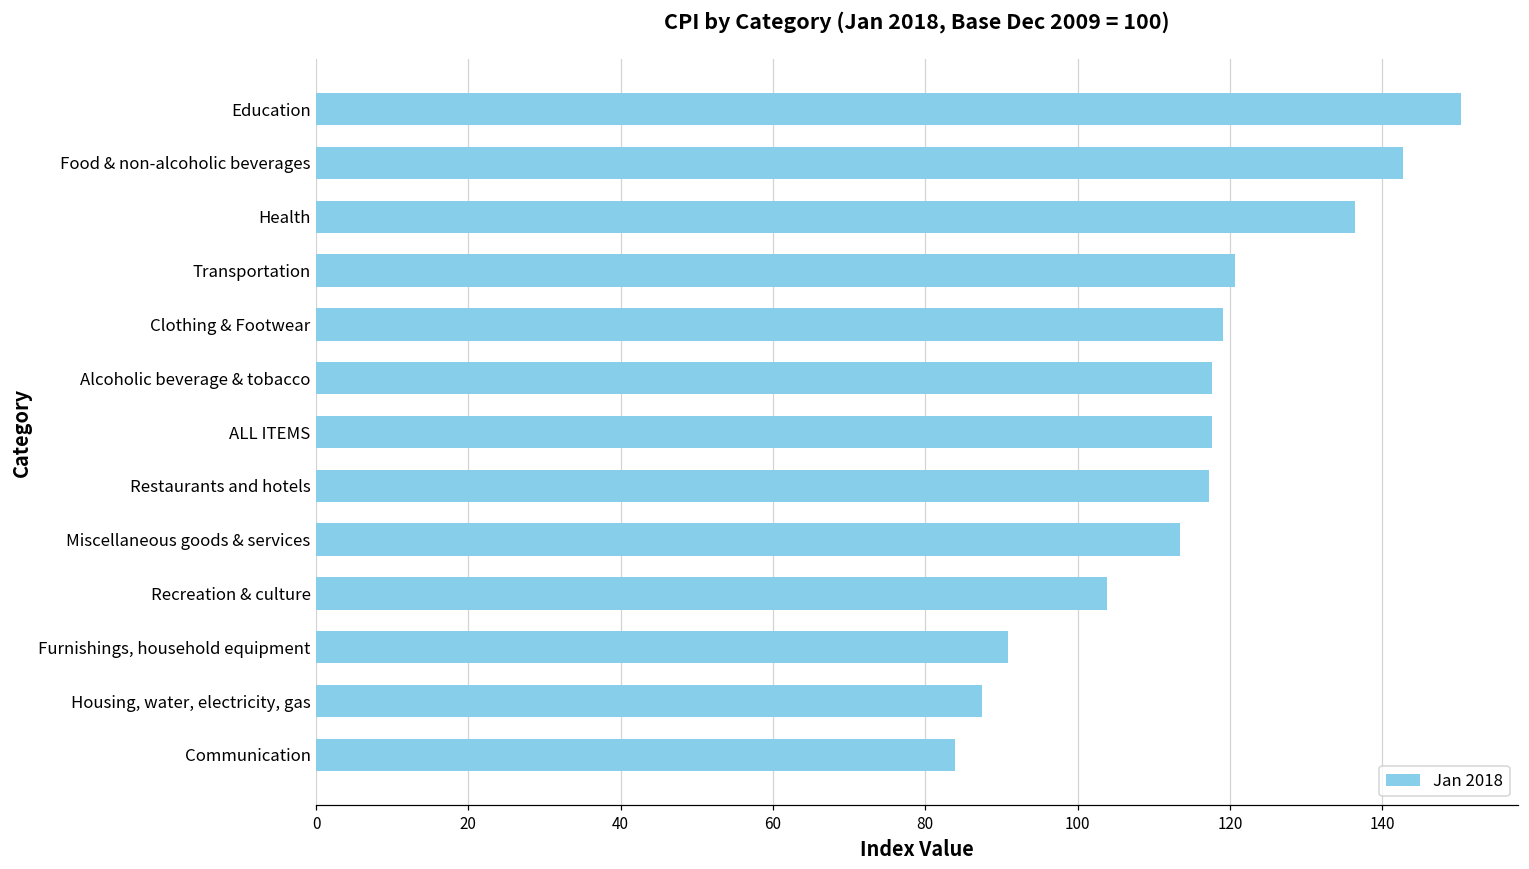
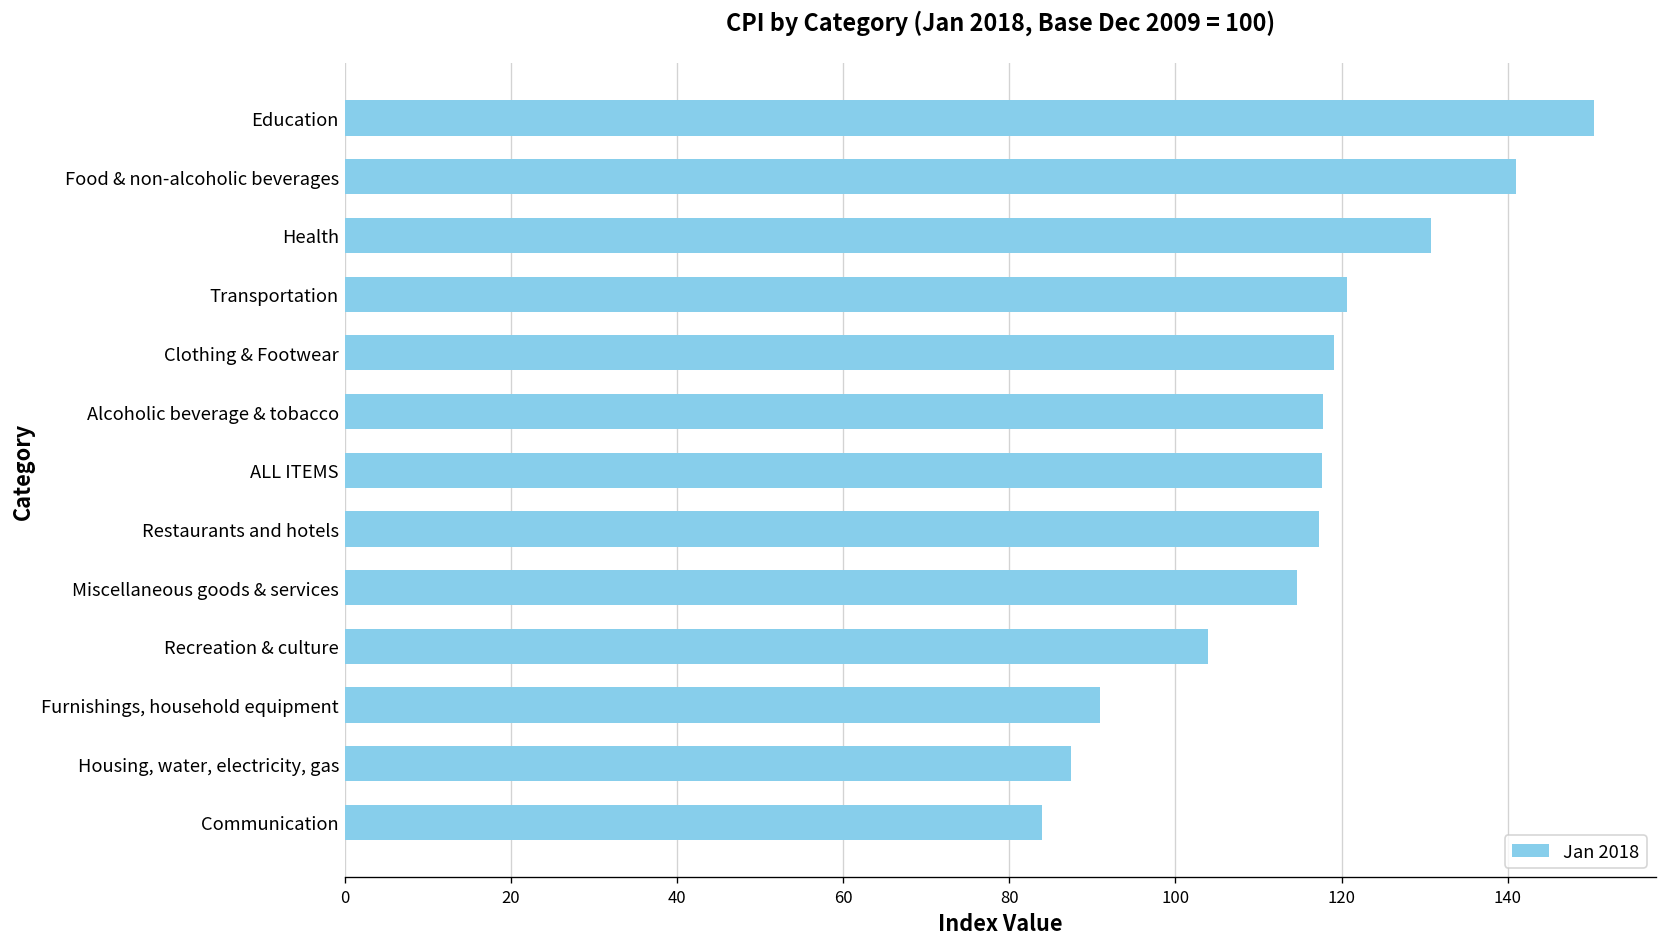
  {
    "Education": 150,
-   "Food & non-alcoholic beverages": 143,
-   "Health": 136,
+   "Food & non-alcoholic beverages": 141,
+   "Health": 131,
    "Transportation": 121,
    "Clothing & Footwear": 119,
    "Alcoholic beverage & tobacco": 118,
    "ALL ITEMS": 118,
    "Restaurants and hotels": 117,
-   "Miscellaneous goods & services": 113,
+   "Miscellaneous goods & services": 115,
    "Recreation & culture": 104,
    "Furnishings, household equipment": 91,
    "Housing, water, electricity, gas": 87,
    "Communication": 84
  }
